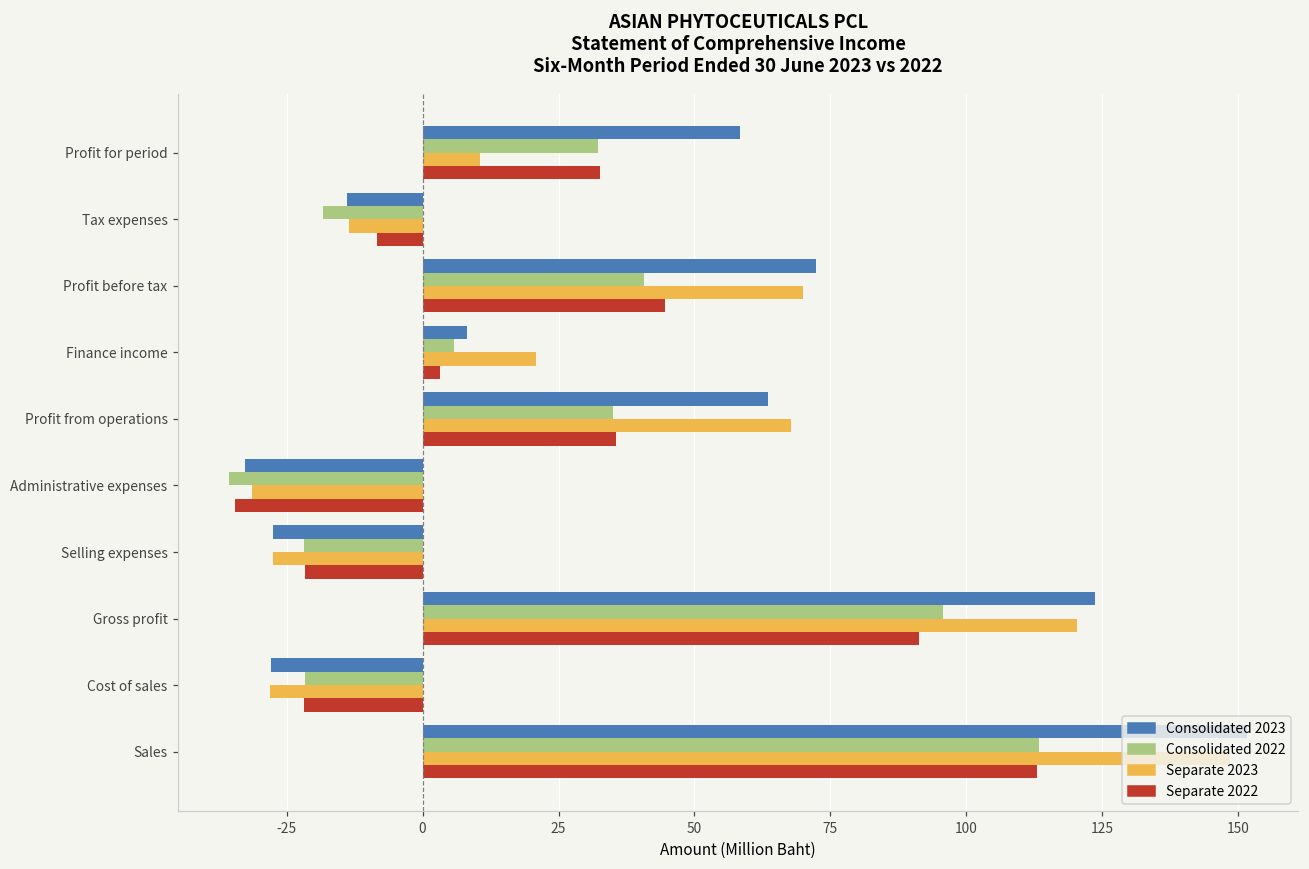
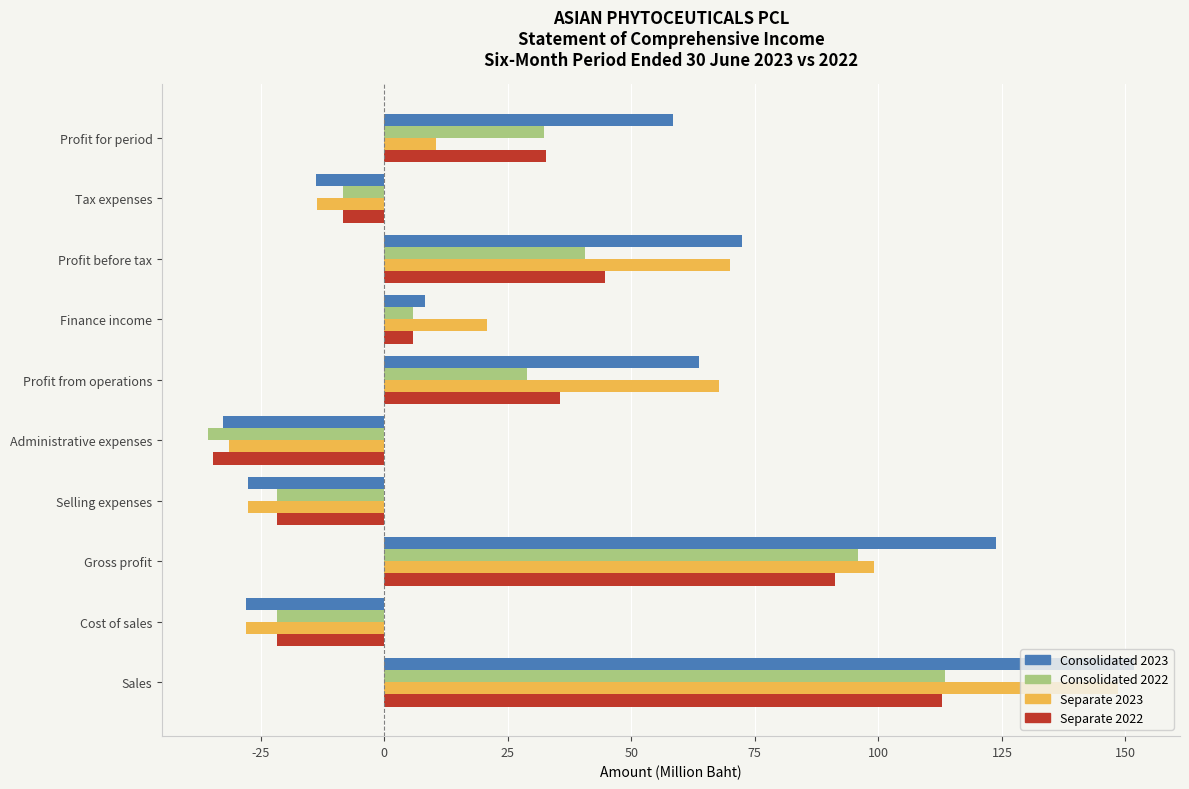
  {
    "Consolidated 2023": {
      "Profit for period": 58,
      "Tax expenses": -14,
      "Profit before tax": 72,
      "Finance income": 8,
      "Profit from operations": 64,
      "Administrative expenses": -33,
      "Selling expenses": -28,
      "Gross profit": 124,
      "Cost of sales": -28
    },
    "Consolidated 2022": {
      "Profit for period": 32,
-     "Tax expenses": -18,
+     "Tax expenses": -8,
      "Profit before tax": 41,
      "Finance income": 6,
-     "Profit from operations": 35,
+     "Profit from operations": 29,
      "Administrative expenses": -36,
      "Selling expenses": -22,
      "Gross profit": 96,
      "Cost of sales": -22,
      "Sales": 113
    },
    "Separate 2023": {
      "Profit for period": 11,
      "Tax expenses": -14,
      "Profit before tax": 70,
      "Finance income": 21,
      "Profit from operations": 68,
      "Administrative expenses": -31,
      "Selling expenses": -28,
-     "Gross profit": 120,
+     "Gross profit": 99,
      "Cost of sales": -28
    },
    "Separate 2022": {
      "Profit for period": 33,
      "Tax expenses": -8,
      "Profit before tax": 45,
-     "Finance income": 3,
+     "Finance income": 6,
      "Profit from operations": 36,
      "Administrative expenses": -35,
      "Selling expenses": -22,
      "Gross profit": 91,
      "Cost of sales": -22,
      "Sales": 113
    }
  }
